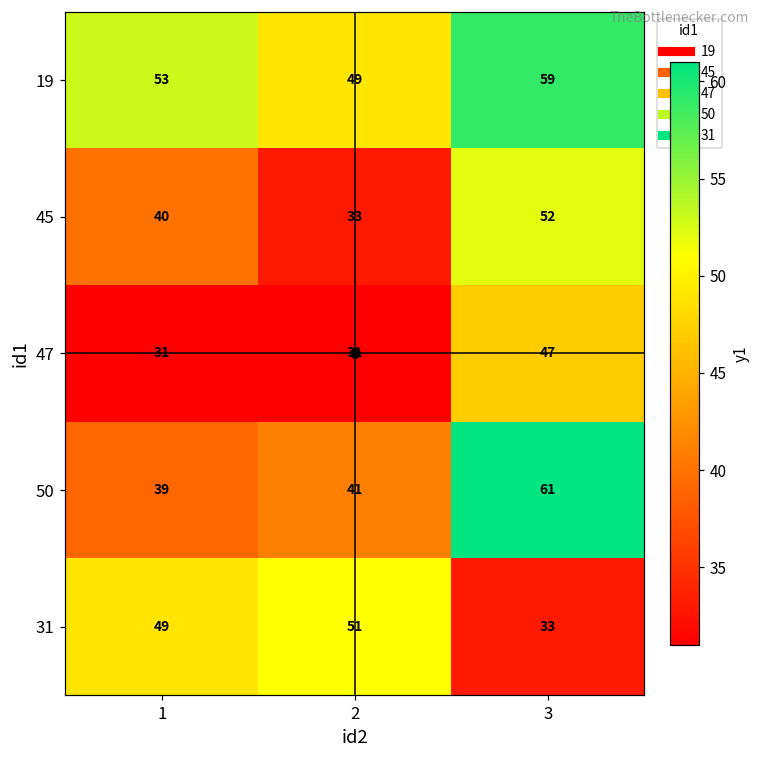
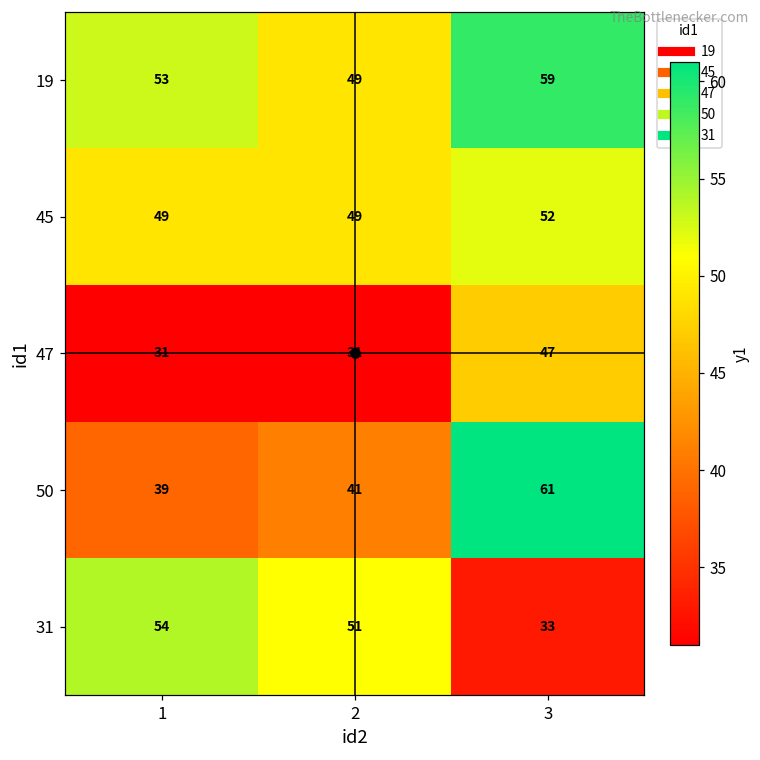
  {
    "19": {
      "1": 53,
      "2": 49,
      "3": 59
    },
    "45": {
-     "1": 40,
-     "2": 33,
+     "1": 49,
+     "2": 49,
      "3": 52
    },
    "47": {
      "1": 31,
      "3": 47
    },
    "50": {
      "1": 39,
      "2": 41,
      "3": 61
    },
    "31": {
-     "1": 49,
+     "1": 54,
      "2": 51,
      "3": 33
    }
  }
